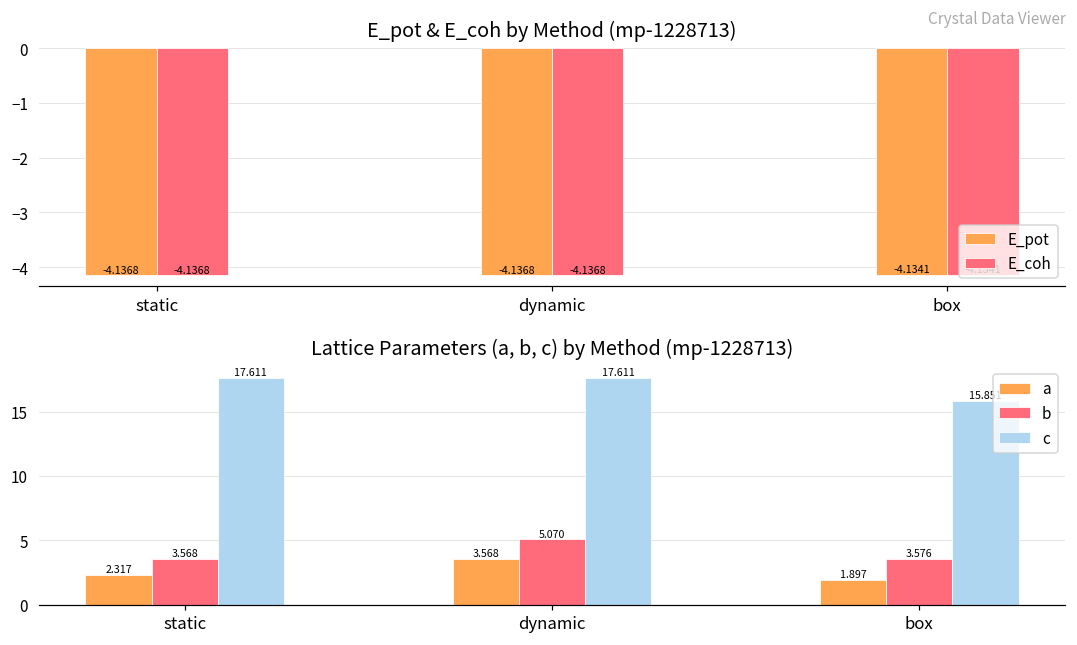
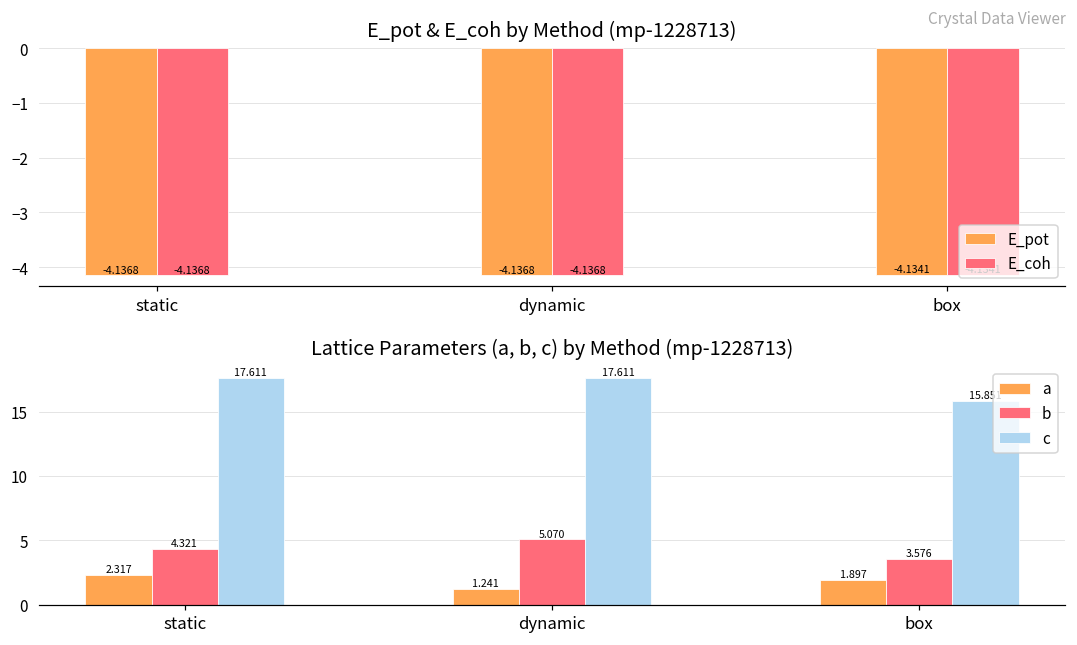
  {
    "E_pot & E_coh by Method (mp-1228713)": {
      "E_pot": {
        "static": -4.1368,
        "dynamic": -4.1368,
        "box": -4.1341
      },
      "E_coh": {
        "static": -4.1368,
        "dynamic": -4.1368
      }
    },
    "Lattice Parameters (a, b, c) by Method (mp-1228713)": {
      "a": {
        "static": 2.317,
-       "dynamic": 3.568,
+       "dynamic": 1.241,
        "box": 1.897
      },
      "b": {
-       "static": 3.568,
+       "static": 4.321,
        "dynamic": 5.070,
        "box": 3.576
      },
      "c": {
        "static": 17.611,
        "dynamic": 17.611
      }
    }
  }
